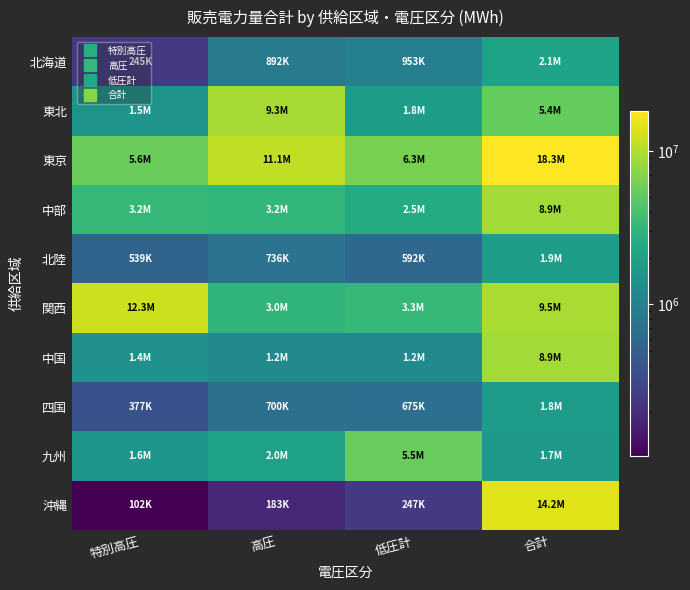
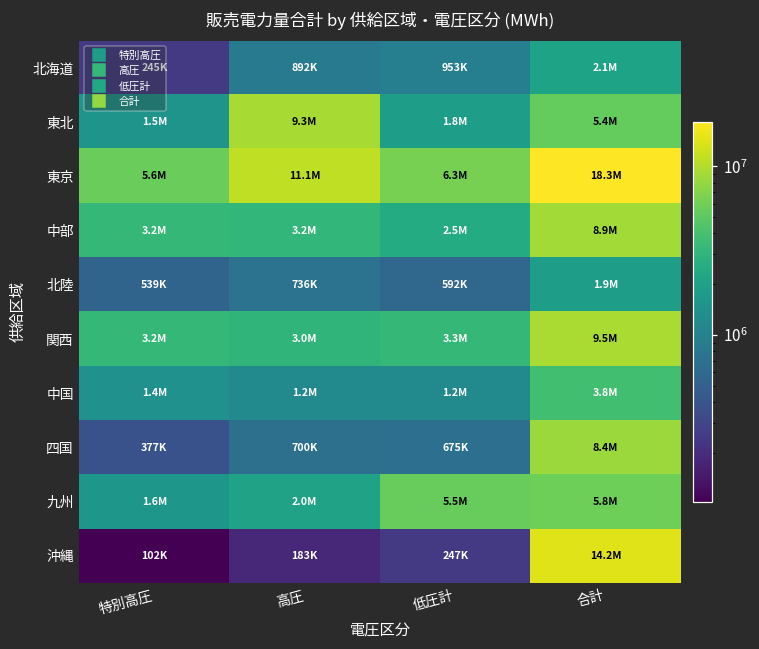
  {
    "北海道": {
      "高圧": "892K",
      "低圧計": "953K",
      "合計": "2.1M"
    },
    "東北": {
      "特別高圧": "1.5M",
      "高圧": "9.3M",
      "低圧計": "1.8M",
      "合計": "5.4M"
    },
    "東京": {
      "特別高圧": "5.6M",
      "高圧": "11.1M",
      "低圧計": "6.3M",
      "合計": "18.3M"
    },
    "中部": {
      "特別高圧": "3.2M",
      "高圧": "3.2M",
      "低圧計": "2.5M",
      "合計": "8.9M"
    },
    "北陸": {
      "特別高圧": "539K",
      "高圧": "736K",
      "低圧計": "592K",
      "合計": "1.9M"
    },
    "関西": {
-     "特別高圧": "12.3M",
+     "特別高圧": "3.2M",
      "高圧": "3.0M",
      "低圧計": "3.3M",
      "合計": "9.5M"
    },
    "中国": {
      "特別高圧": "1.4M",
      "高圧": "1.2M",
      "低圧計": "1.2M",
-     "合計": "8.9M"
+     "合計": "3.8M"
    },
    "四国": {
      "特別高圧": "377K",
      "高圧": "700K",
      "低圧計": "675K",
-     "合計": "1.8M"
+     "合計": "8.4M"
    },
    "九州": {
      "特別高圧": "1.6M",
      "高圧": "2.0M",
      "低圧計": "5.5M",
-     "合計": "1.7M"
+     "合計": "5.8M"
    },
    "沖縄": {
      "特別高圧": "102K",
      "高圧": "183K",
      "低圧計": "247K",
      "合計": "14.2M"
    }
  }
